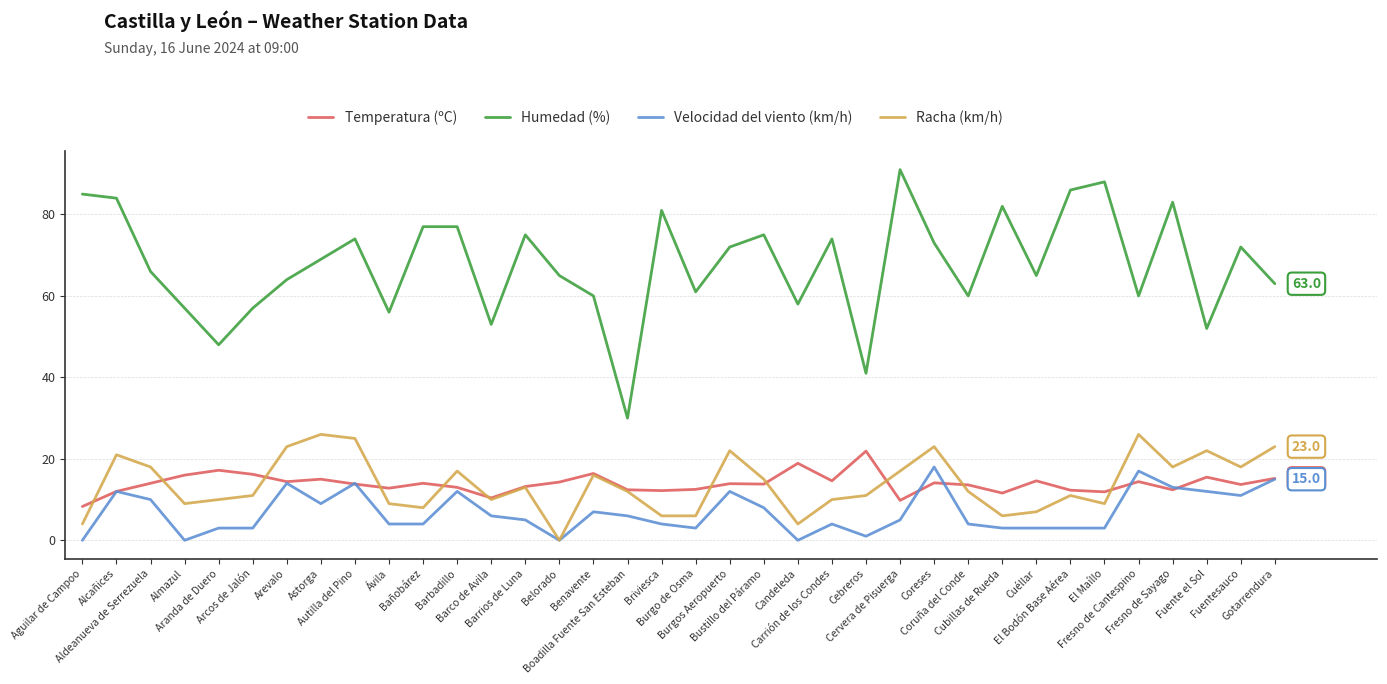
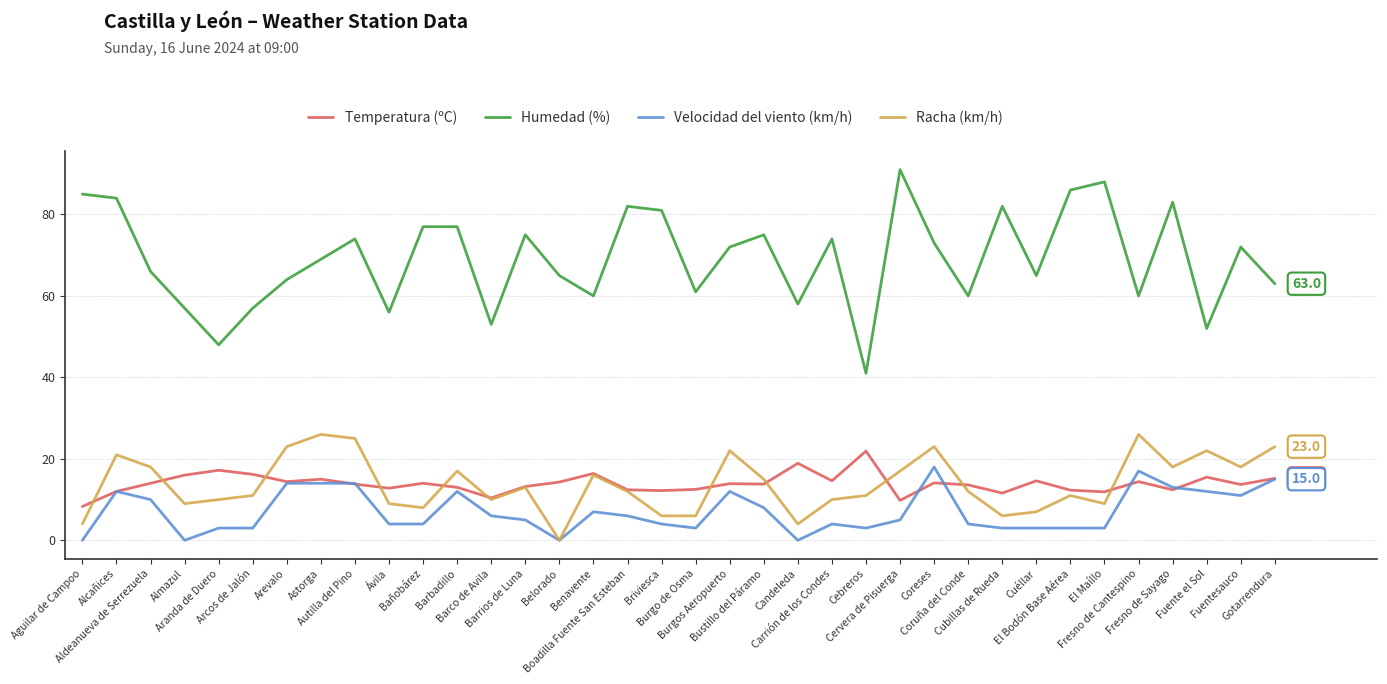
  {
    "Temperatura (ºC)": {
      "Aguilar de Campoo": 8,
      "Aldeanueva de Serrezuela": 14,
      "Almazul": 16,
      "Aranda de Duero": 17,
      "Arcos de Jalón": 16,
      "Astorga": 15,
      "Ávila": 13,
      "Bañobárez": 14,
      "Barbadillo": 13,
      "Belorado": 14,
      "Briviesca": 12,
      "Burgo de Osma": 13,
      "Burgos Aeropuerto": 14,
      "Bustillo del Páramo": 14,
      "Candeleda": 19,
      "Carrión de los Condes": 15,
      "Cebreros": 22,
      "Cervera de Pisuerga": 10,
      "Coreses": 14,
      "Coruña del Conde": 14,
      "Cubillas de Rueda": 12,
      "Cuéllar": 15,
      "El Bodón Base Aérea": 12,
      "El Maíllo": 12,
      "Fresno de Cantespino": 14,
      "Fuente el Sol": 16,
      "Fuentesauco": 14
    },
    "Humedad (%)": {
      "Aguilar de Campoo": 85,
      "Alcañices": 84,
      "Aldeanueva de Serrezuela": 66,
      "Almazul": 57,
      "Aranda de Duero": 48,
      "Arcos de Jalón": 57,
      "Arevalo": 64,
      "Astorga": 69,
      "Autilla del Pino": 74,
      "Ávila": 56,
      "Bañobárez": 77,
      "Barbadillo": 77,
      "Barco de Avila": 53,
      "Barrios de Luna": 75,
      "Belorado": 65,
      "Benavente": 60,
-     "Boadilla Fuente San Esteban": 30,
+     "Boadilla Fuente San Esteban": 82,
      "Briviesca": 81,
      "Burgo de Osma": 61,
      "Burgos Aeropuerto": 72,
      "Bustillo del Páramo": 75,
      "Candeleda": 58,
      "Carrión de los Condes": 74,
      "Cebreros": 41,
      "Cervera de Pisuerga": 91,
      "Coreses": 73,
      "Coruña del Conde": 60,
      "Cubillas de Rueda": 82,
      "Cuéllar": 65,
      "El Bodón Base Aérea": 86,
      "El Maíllo": 88,
      "Fresno de Cantespino": 60,
      "Fresno de Sayago": 83,
      "Fuente el Sol": 52,
      "Fuentesauco": 72
    },
    "Velocidad del viento (km/h)": {
      "Aguilar de Campoo": 0,
      "Aldeanueva de Serrezuela": 10,
      "Almazul": 0,
      "Aranda de Duero": 3,
      "Arcos de Jalón": 3,
-     "Astorga": 9,
+     "Astorga": 14,
      "Ávila": 4,
      "Bañobárez": 4,
      "Barbadillo": 12,
      "Barco de Avila": 6,
      "Barrios de Luna": 5,
      "Benavente": 7,
      "Boadilla Fuente San Esteban": 6,
      "Briviesca": 4,
      "Burgo de Osma": 3,
      "Burgos Aeropuerto": 12,
      "Bustillo del Páramo": 8,
      "Candeleda": 0,
      "Carrión de los Condes": 4,
-     "Cebreros": 1,
+     "Cebreros": 3,
      "Cervera de Pisuerga": 5,
      "Coreses": 18,
      "Coruña del Conde": 4,
      "Cubillas de Rueda": 3,
      "Cuéllar": 3,
      "El Bodón Base Aérea": 3,
      "El Maíllo": 3,
      "Fresno de Cantespino": 17,
      "Fuente el Sol": 12,
      "Fuentesauco": 11
    },
    "Racha (km/h)": {
      "Aguilar de Campoo": 4,
      "Alcañices": 21,
      "Aldeanueva de Serrezuela": 18,
      "Almazul": 9,
      "Aranda de Duero": 10,
      "Arcos de Jalón": 11,
      "Arevalo": 23,
      "Astorga": 26,
      "Autilla del Pino": 25,
      "Ávila": 9,
      "Bañobárez": 8,
      "Barbadillo": 17,
      "Briviesca": 6,
      "Burgo de Osma": 6,
      "Burgos Aeropuerto": 22,
      "Bustillo del Páramo": 15,
      "Candeleda": 4,
      "Carrión de los Condes": 10,
      "Cebreros": 11,
      "Cervera de Pisuerga": 17,
      "Coreses": 23,
      "Coruña del Conde": 12,
      "Cubillas de Rueda": 6,
      "Cuéllar": 7,
      "El Bodón Base Aérea": 11,
      "El Maíllo": 9,
      "Fresno de Cantespino": 26,
      "Fresno de Sayago": 18,
      "Fuente el Sol": 22,
      "Fuentesauco": 18
    }
  }
